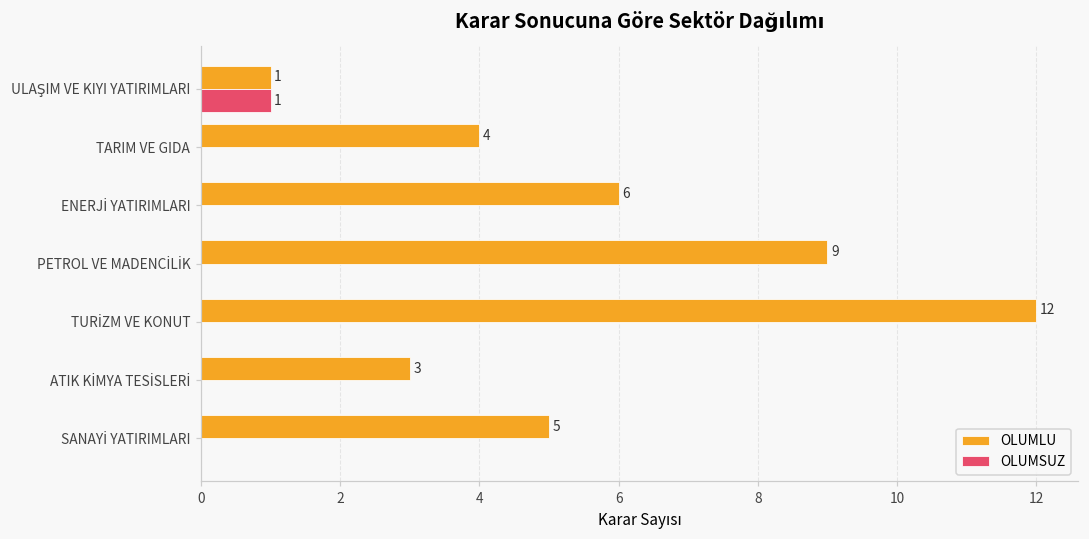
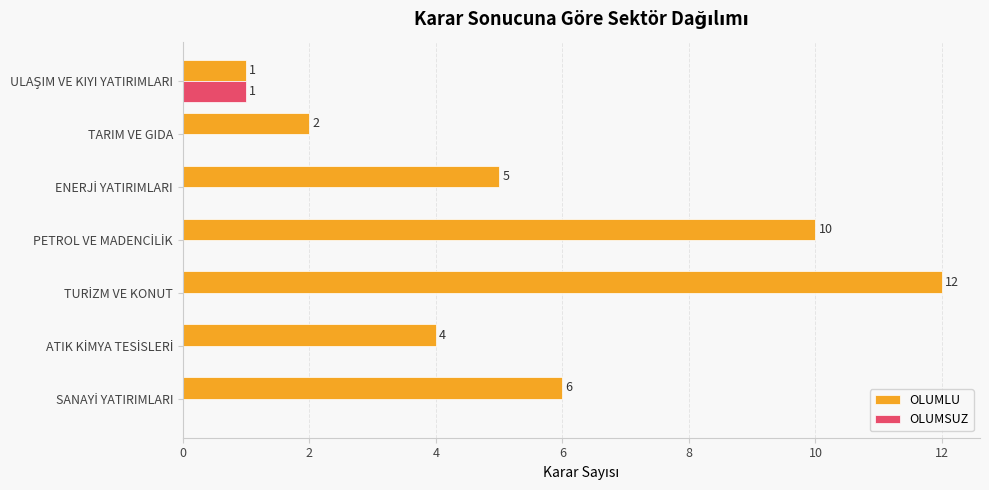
  {
    "OLUMLU": {
      "ULAŞIM VE KIYI YATIRIMLARI": 1,
-     "TARIM VE GIDA": 4,
-     "ENERJİ YATIRIMLARI": 6,
-     "PETROL VE MADENCİLİK": 9,
+     "TARIM VE GIDA": 2,
+     "ENERJİ YATIRIMLARI": 5,
+     "PETROL VE MADENCİLİK": 10,
      "TURİZM VE KONUT": 12,
-     "ATIK KİMYA TESİSLERİ": 3,
-     "SANAYİ YATIRIMLARI": 5
+     "ATIK KİMYA TESİSLERİ": 4,
+     "SANAYİ YATIRIMLARI": 6
    },
    "OLUMSUZ": {
      "ULAŞIM VE KIYI YATIRIMLARI": 1
    }
  }
